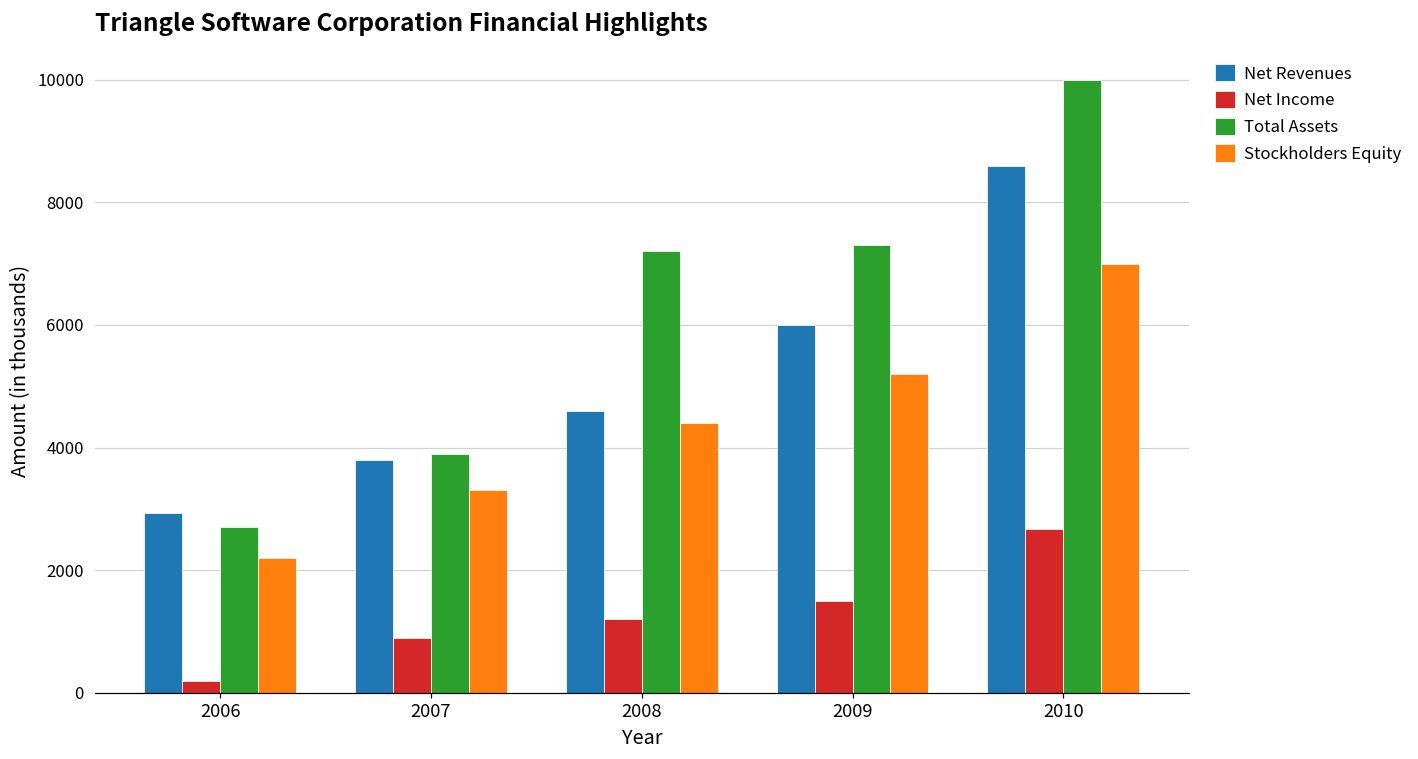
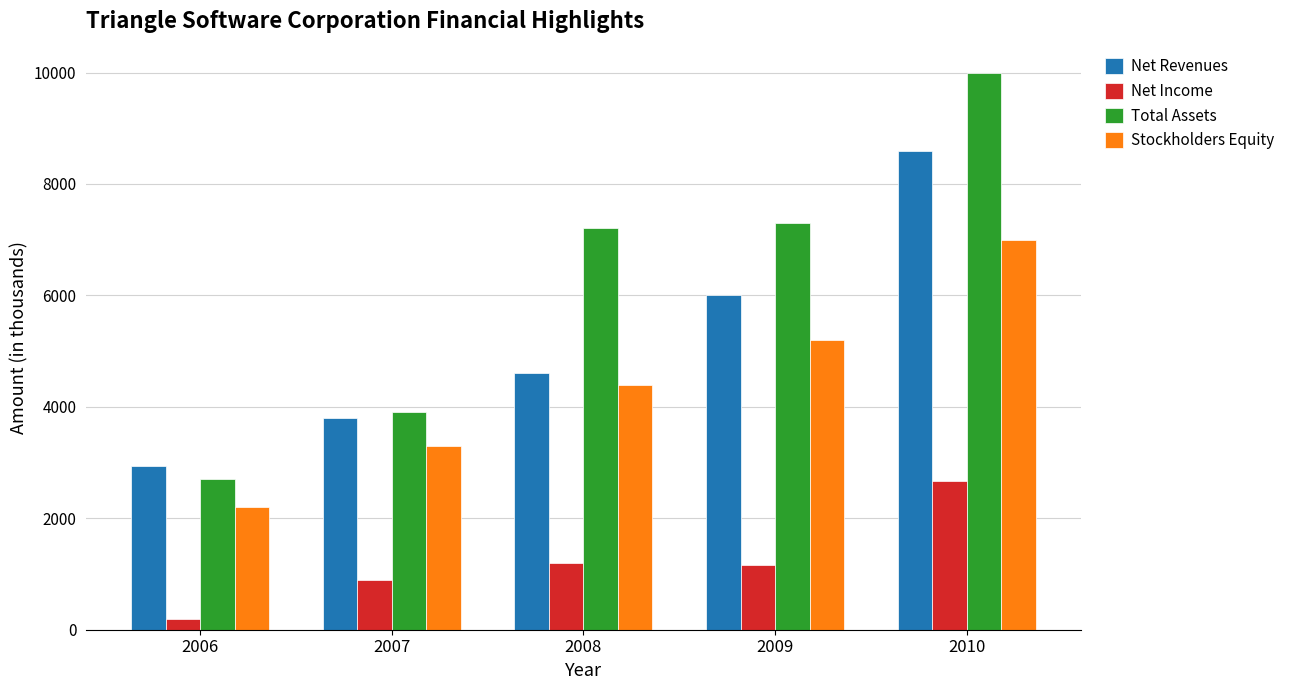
  {
    "Net Revenues": {
      "2006": 2900,
      "2007": 3800,
      "2008": 4600,
      "2009": 6000,
      "2010": 8600
    },
    "Net Income": {
      "2006": 200,
      "2007": 900,
      "2008": 1200,
-     "2009": 1500,
+     "2009": 1200,
      "2010": 2700
    },
    "Total Assets": {
      "2006": 2700,
      "2007": 3900,
      "2008": 7200,
      "2009": 7300,
      "2010": 10000
    },
    "Stockholders Equity": {
      "2006": 2200,
      "2007": 3300,
      "2008": 4400,
      "2009": 5200,
      "2010": 7000
    }
  }
